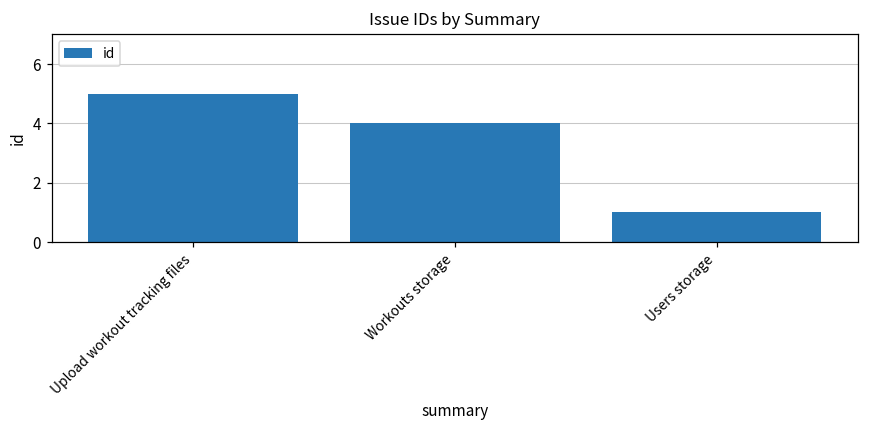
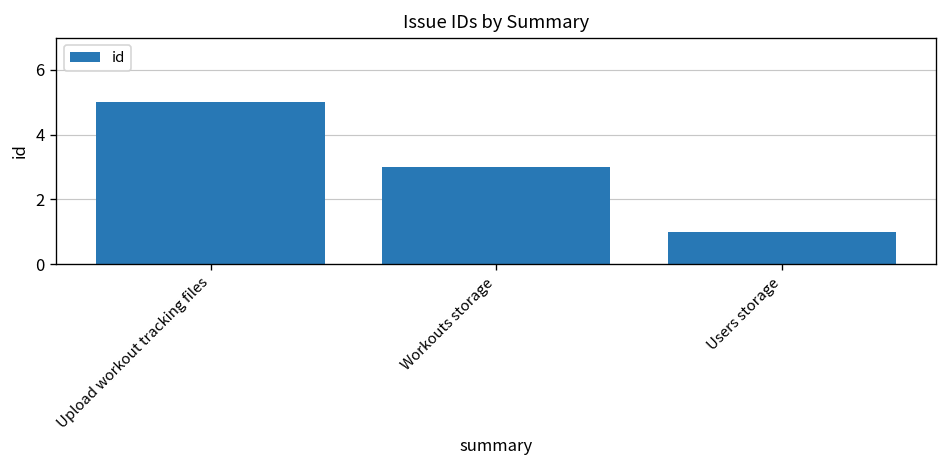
  {
    "Upload workout tracking files": 5,
-   "Workouts storage": 4,
+   "Workouts storage": 3,
    "Users storage": 1
  }
